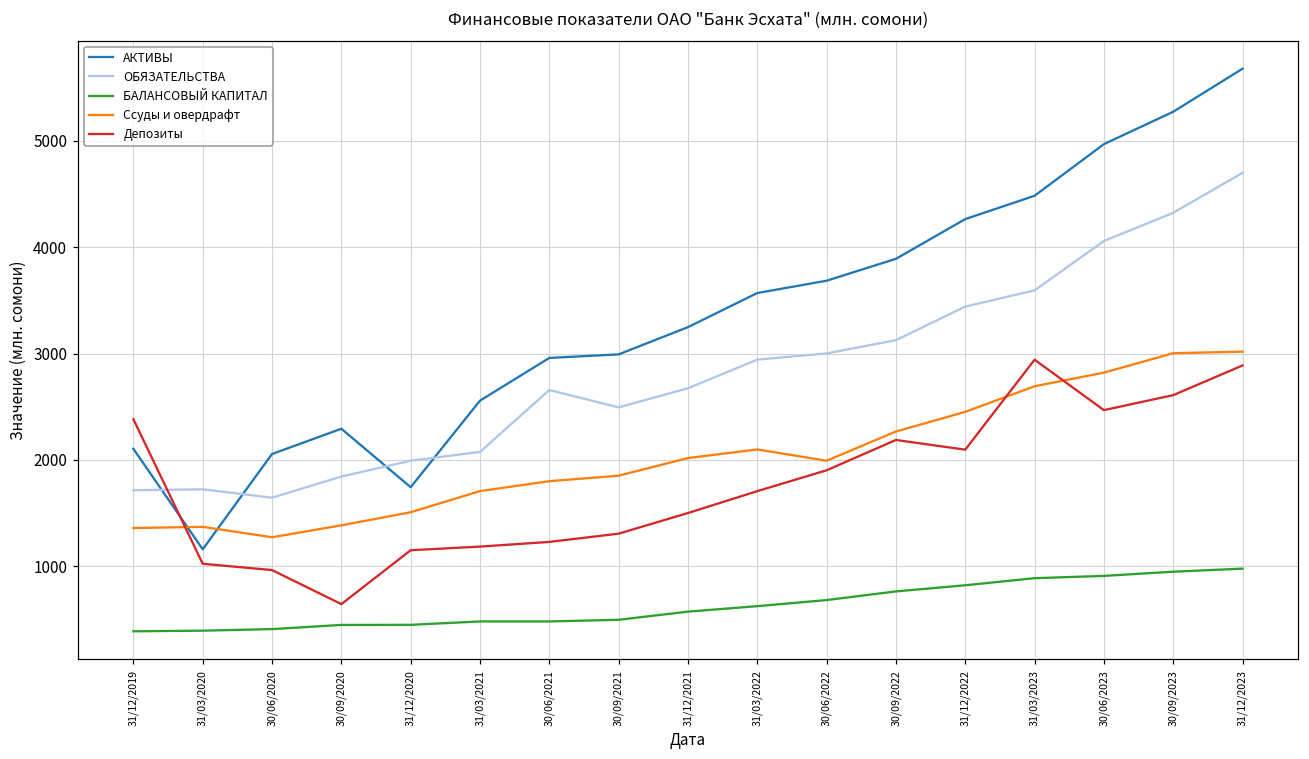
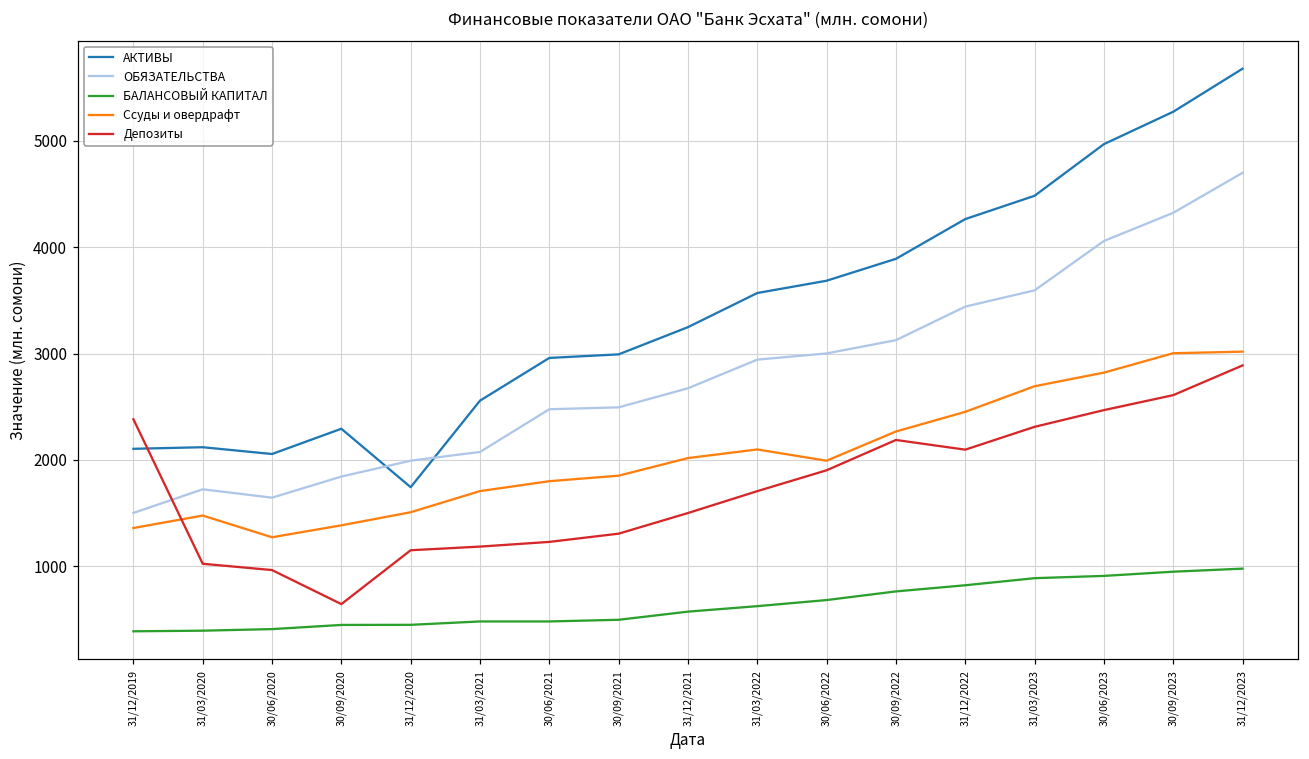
  {
    "АКТИВЫ": {
      "31/12/2019": 2100,
-     "31/03/2020": 1200,
+     "31/03/2020": 2100,
      "30/06/2020": 2100,
      "30/09/2020": 2300,
      "31/12/2020": 1700,
      "31/03/2021": 2600,
      "30/06/2021": 3000,
      "30/09/2021": 3000,
      "31/12/2021": 3200,
      "31/03/2022": 3600,
      "30/06/2022": 3700,
      "30/09/2022": 3900,
      "31/12/2022": 4300,
      "31/03/2023": 4500,
      "30/06/2023": 5000,
      "30/09/2023": 5300,
      "31/12/2023": 5700
    },
    "ОБЯЗАТЕЛЬСТВА": {
-     "31/12/2019": 1700,
+     "31/12/2019": 1500,
      "31/03/2020": 1700,
      "30/06/2020": 1600,
      "30/09/2020": 1800,
      "31/12/2020": 2000,
      "31/03/2021": 2100,
-     "30/06/2021": 2700,
+     "30/06/2021": 2500,
      "30/09/2021": 2500,
      "31/12/2021": 2700,
      "31/03/2022": 2900,
      "30/06/2022": 3000,
      "30/09/2022": 3100,
      "31/12/2022": 3400,
      "31/03/2023": 3600,
      "30/06/2023": 4100,
      "30/09/2023": 4300,
      "31/12/2023": 4700
    },
    "БАЛАНСОВЫЙ КАПИТАЛ": {
      "31/12/2019": 400,
      "31/03/2020": 400,
      "30/06/2020": 400,
      "30/09/2020": 400,
      "31/12/2020": 500,
      "31/03/2021": 500,
      "30/06/2021": 500,
      "30/09/2021": 500,
      "31/12/2021": 600,
      "31/03/2022": 600,
      "30/06/2022": 700,
      "30/09/2022": 800,
      "31/12/2022": 800,
      "31/03/2023": 900,
      "30/06/2023": 900,
      "30/09/2023": 1000,
      "31/12/2023": 1000
    },
    "Ссуды и овердрафт": {
      "31/12/2019": 1400,
-     "31/03/2020": 1400,
+     "31/03/2020": 1500,
      "30/06/2020": 1300,
      "30/09/2020": 1400,
      "31/12/2020": 1500,
      "31/03/2021": 1700,
      "30/06/2021": 1800,
      "30/09/2021": 1900,
      "31/12/2021": 2000,
      "31/03/2022": 2100,
      "30/06/2022": 2000,
      "30/09/2022": 2300,
      "31/12/2022": 2500,
      "31/03/2023": 2700,
      "30/06/2023": 2800,
      "30/09/2023": 3000,
      "31/12/2023": 3000
    },
    "Депозиты": {
      "31/12/2019": 2400,
      "31/03/2020": 1000,
      "30/06/2020": 1000,
      "30/09/2020": 600,
      "31/12/2020": 1200,
      "31/03/2021": 1200,
      "30/06/2021": 1200,
      "30/09/2021": 1300,
      "31/12/2021": 1500,
      "31/03/2022": 1700,
      "30/06/2022": 1900,
      "30/09/2022": 2200,
      "31/12/2022": 2100,
-     "31/03/2023": 2900,
+     "31/03/2023": 2300,
      "30/06/2023": 2500,
      "30/09/2023": 2600,
      "31/12/2023": 2900
    }
  }
